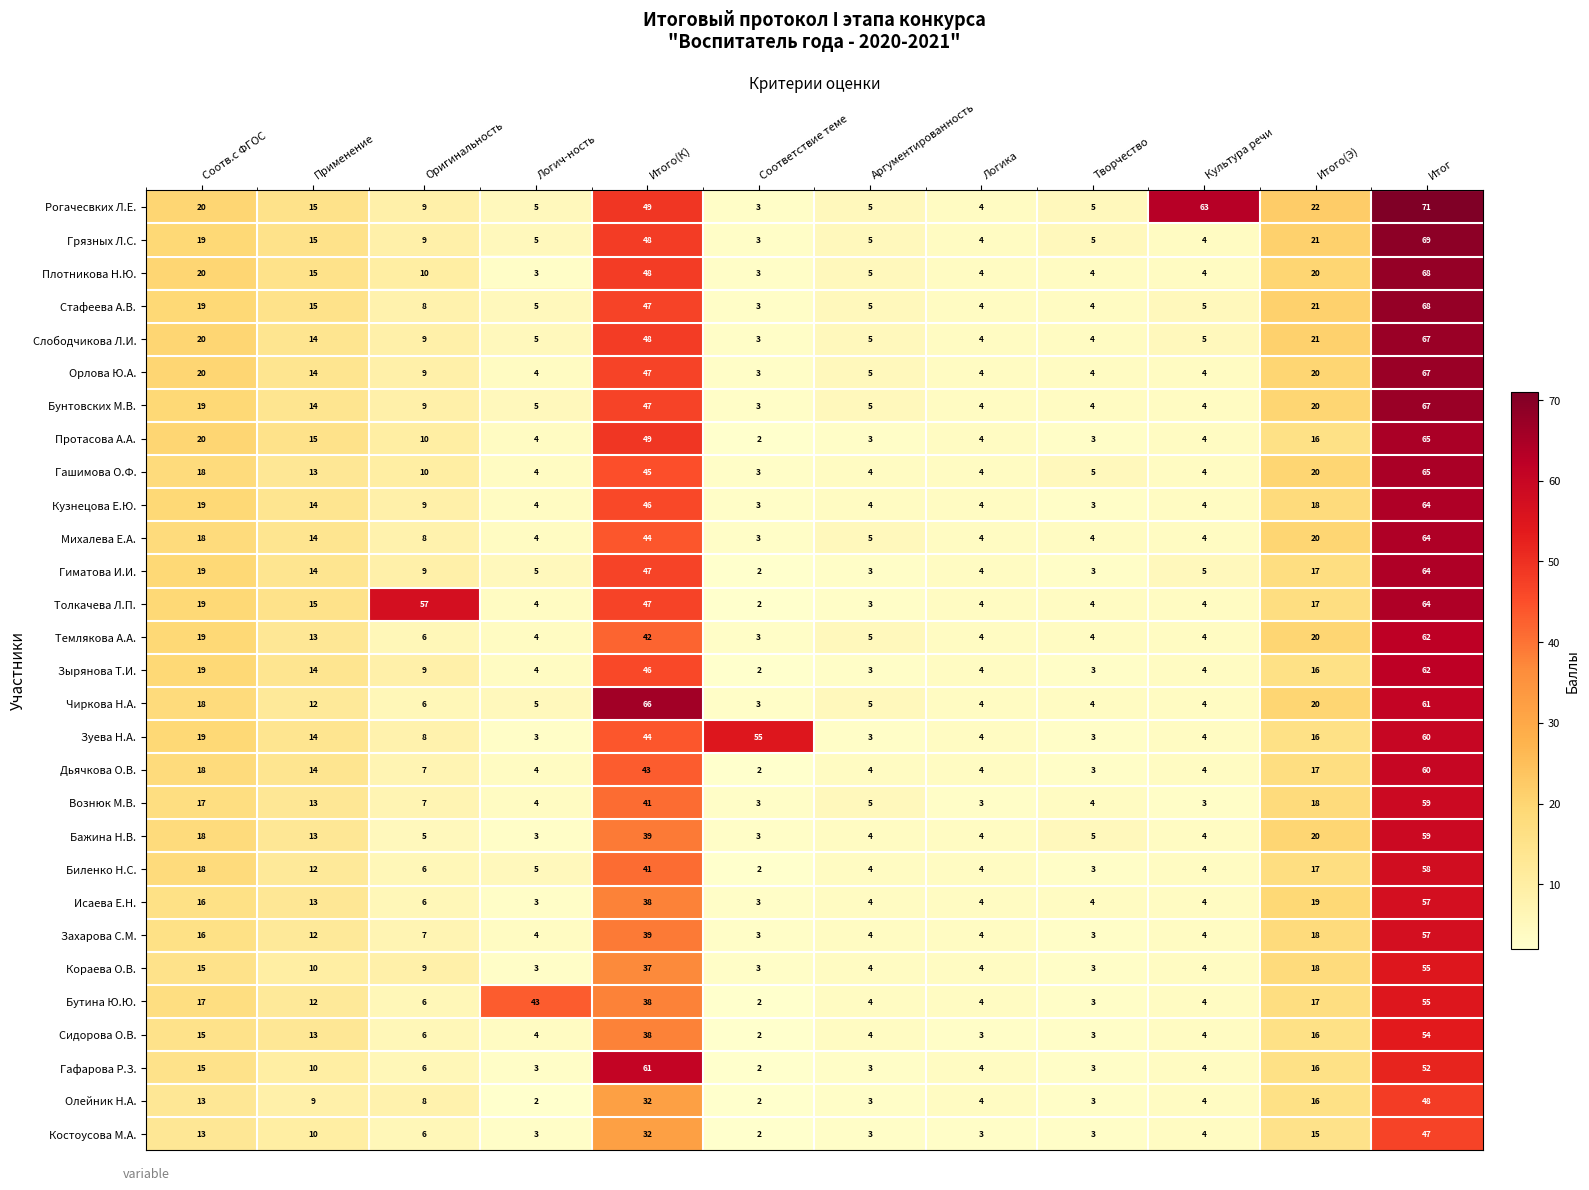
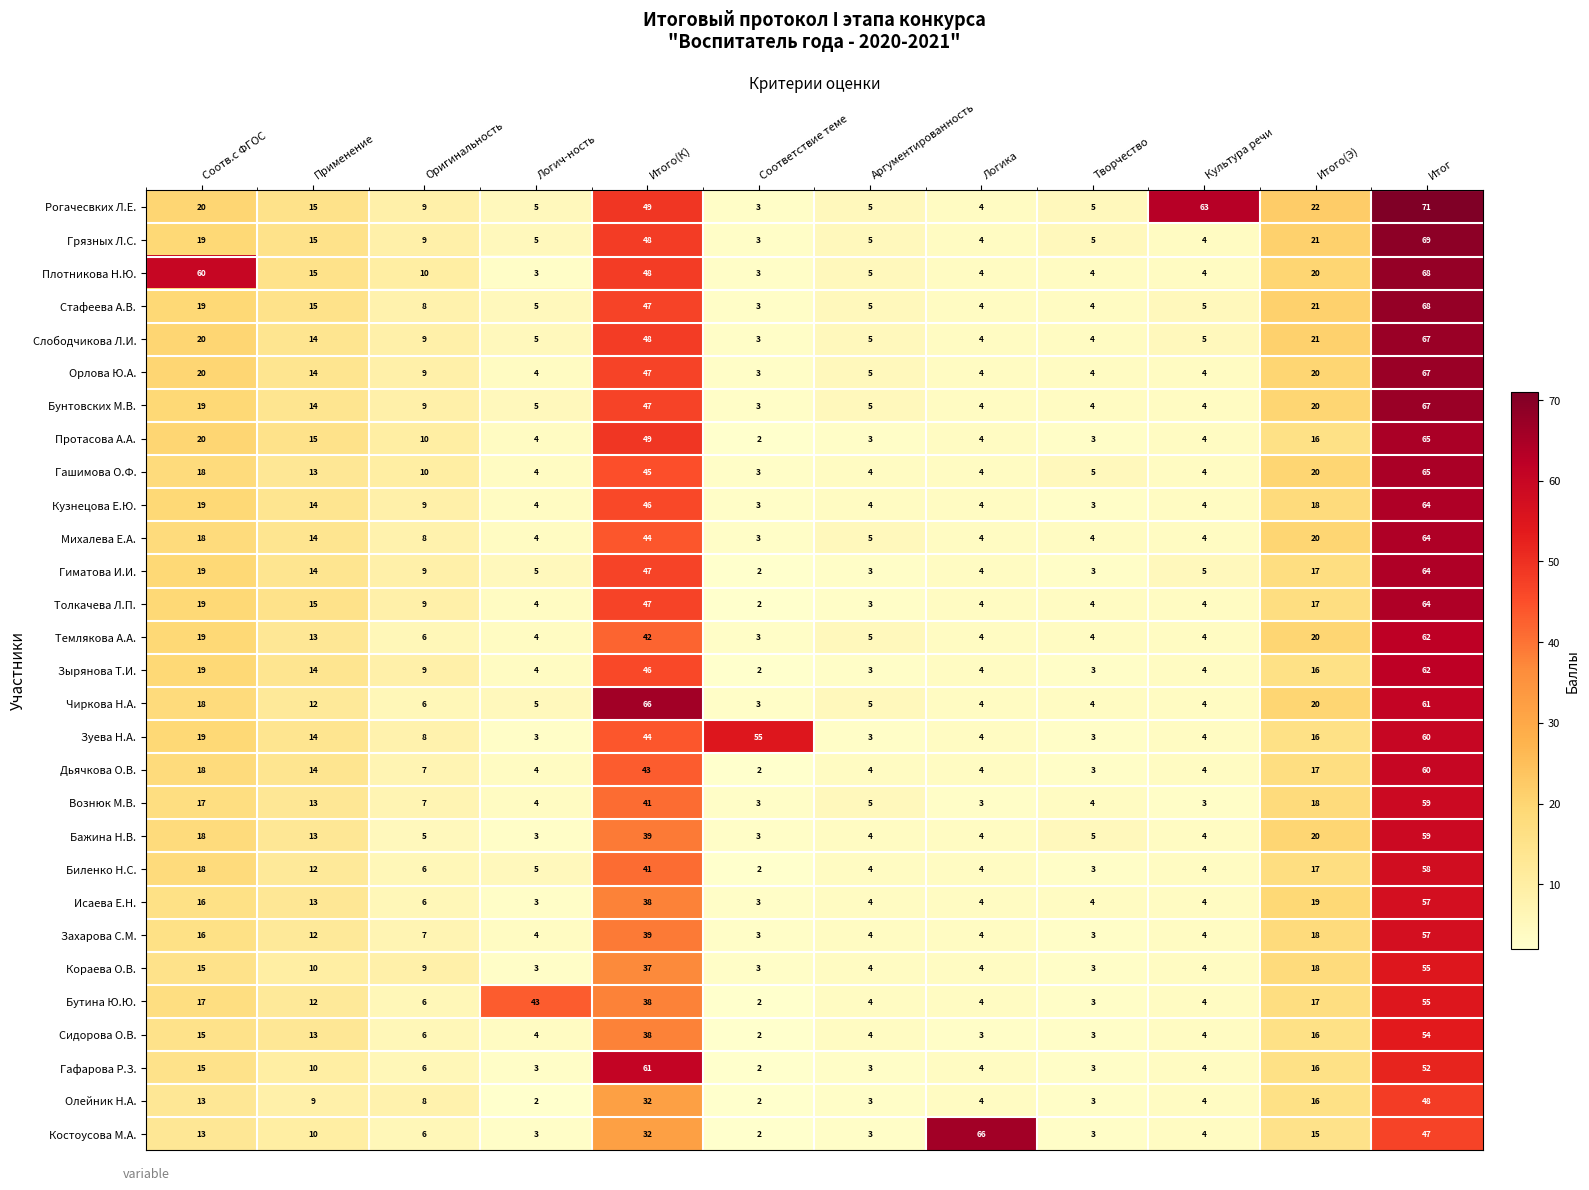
  {
    "Плотникова Н.Ю.": {
-     "Соотв.с ФГОС": 20,
+     "Соотв.с ФГОС": 60,
      "Применение": 15,
      "Оригинальность": 10,
      "Логич-ность": 3,
      "Итого(К)": 48,
      "Соответствие теме": 3,
      "Аргументированность": 5,
      "Логика": 4,
      "Творчество": 4,
      "Культура речи": 4,
      "Итого(Э)": 20,
      "Итог": 68
    },
    "Толкачева Л.П.": {
      "Соотв.с ФГОС": 19,
      "Применение": 15,
-     "Оригинальность": 57,
+     "Оригинальность": 9,
      "Логич-ность": 4,
      "Итого(К)": 47,
      "Соответствие теме": 2,
      "Аргументированность": 3,
      "Логика": 4,
      "Творчество": 4,
      "Культура речи": 4,
      "Итого(Э)": 17,
      "Итог": 64
    },
    "Костоусова М.А.": {
      "Соотв.с ФГОС": 13,
      "Применение": 10,
      "Оригинальность": 6,
      "Логич-ность": 3,
      "Итого(К)": 32,
      "Соответствие теме": 2,
      "Аргументированность": 3,
-     "Логика": 3,
+     "Логика": 66,
      "Творчество": 3,
      "Культура речи": 4,
      "Итого(Э)": 15,
      "Итог": 47
    }
  }
